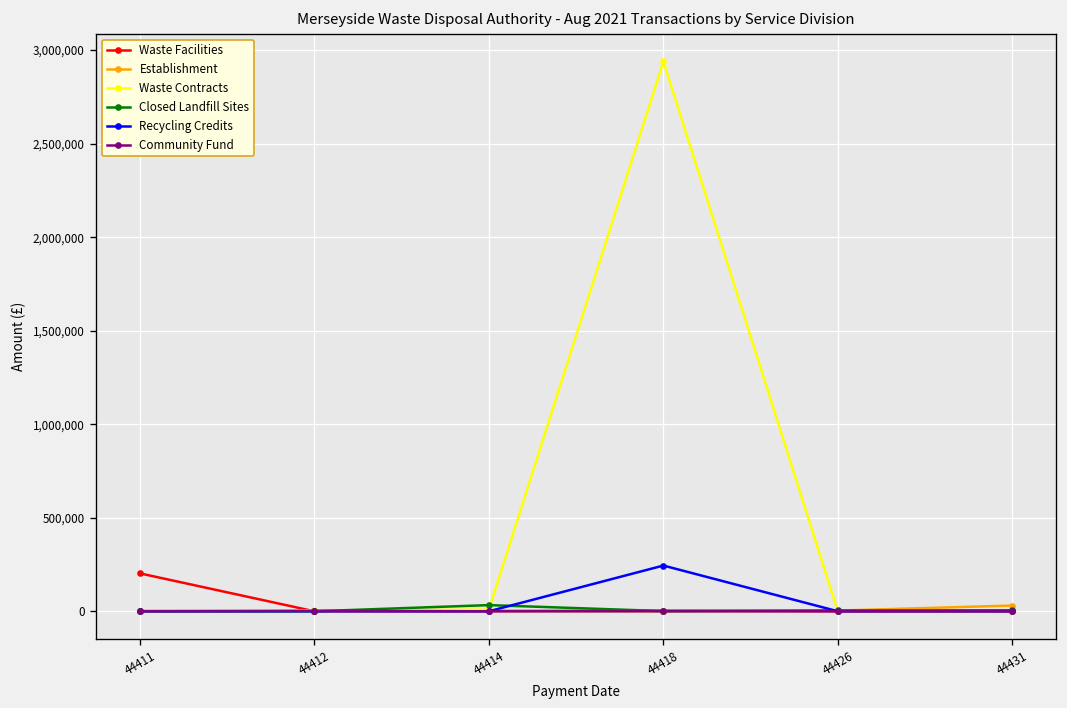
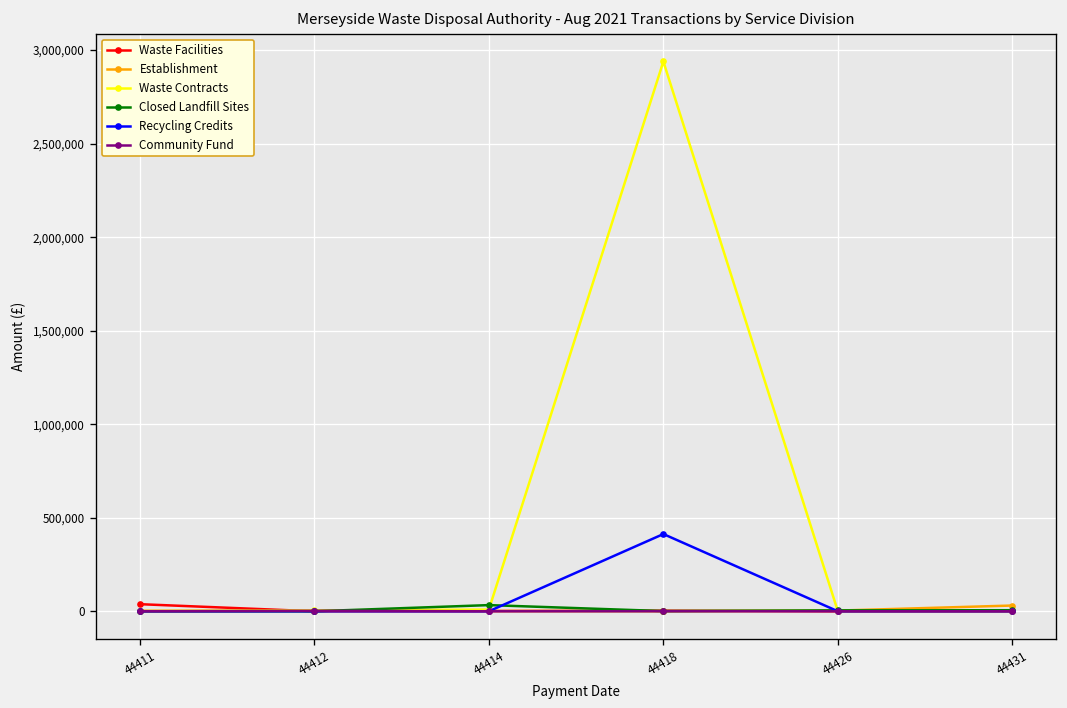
  {
    "Waste Facilities": {
-     "44411": "200,000"
+     "44411": "40,000"
    },
    "Establishment": {
      "44431": "30,000"
    },
    "Waste Contracts": {
      "44418": "2,940,000"
    },
    "Closed Landfill Sites": {
      "44414": "30,000"
    },
    "Recycling Credits": {
-     "44418": "240,000"
+     "44418": "410,000"
    }
  }
